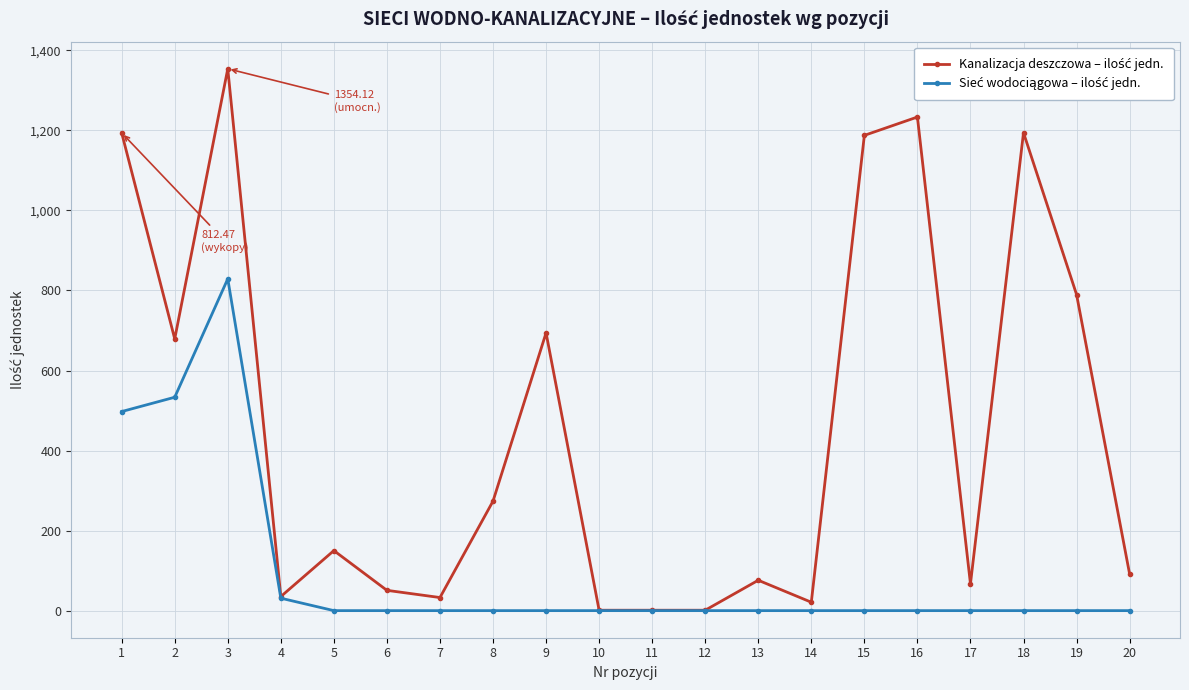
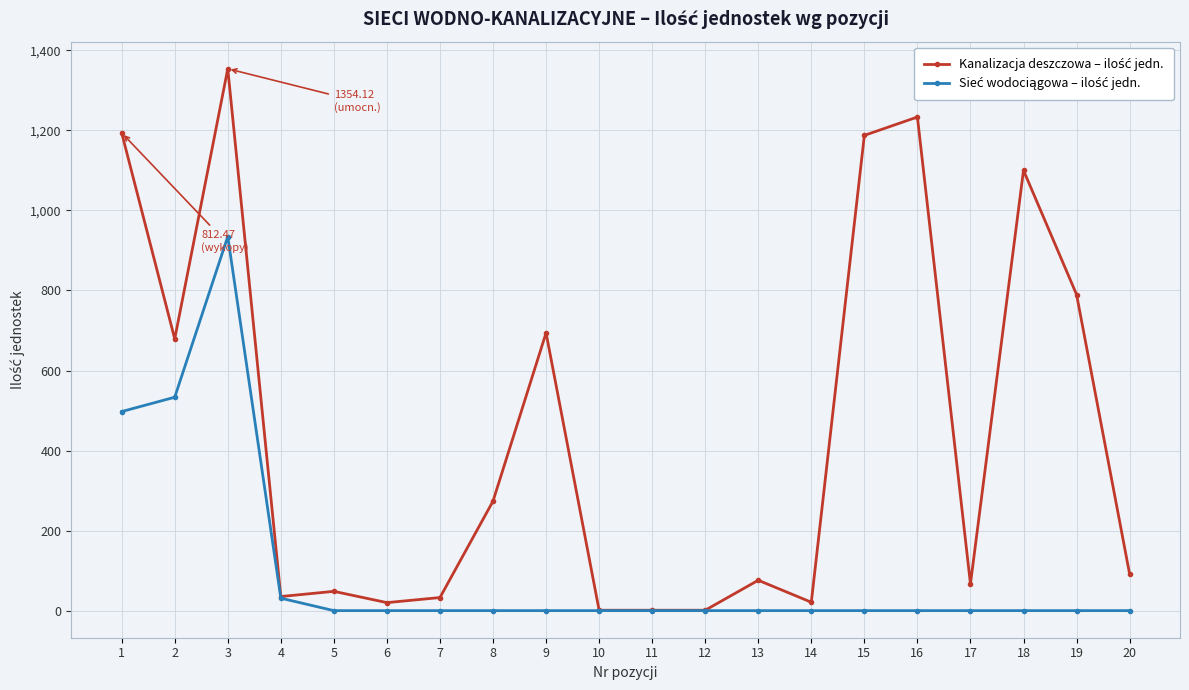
  {
    "Kanalizacja deszczowa – ilość jedn.": {
      "2": "680",
-     "5": "150",
-     "6": "50",
+     "5": "50",
+     "6": "20",
      "7": "30",
      "8": "270",
      "9": "690",
      "13": "80",
      "14": "20",
      "15": "1,190",
      "16": "1,230",
      "17": "70",
-     "18": "1,190",
+     "18": "1,100",
      "19": "790",
      "20": "90"
    },
    "Sieć wodociągowa – ilość jedn.": {
      "1": "500",
      "2": "530",
-     "3": "830",
+     "3": "930",
      "5": "0",
      "6": "0",
      "7": "0",
      "8": "0",
      "9": "0",
      "13": "0",
      "14": "0",
      "15": "0",
      "16": "0",
      "17": "0",
      "18": "0",
      "19": "0",
      "20": "0"
    }
  }
